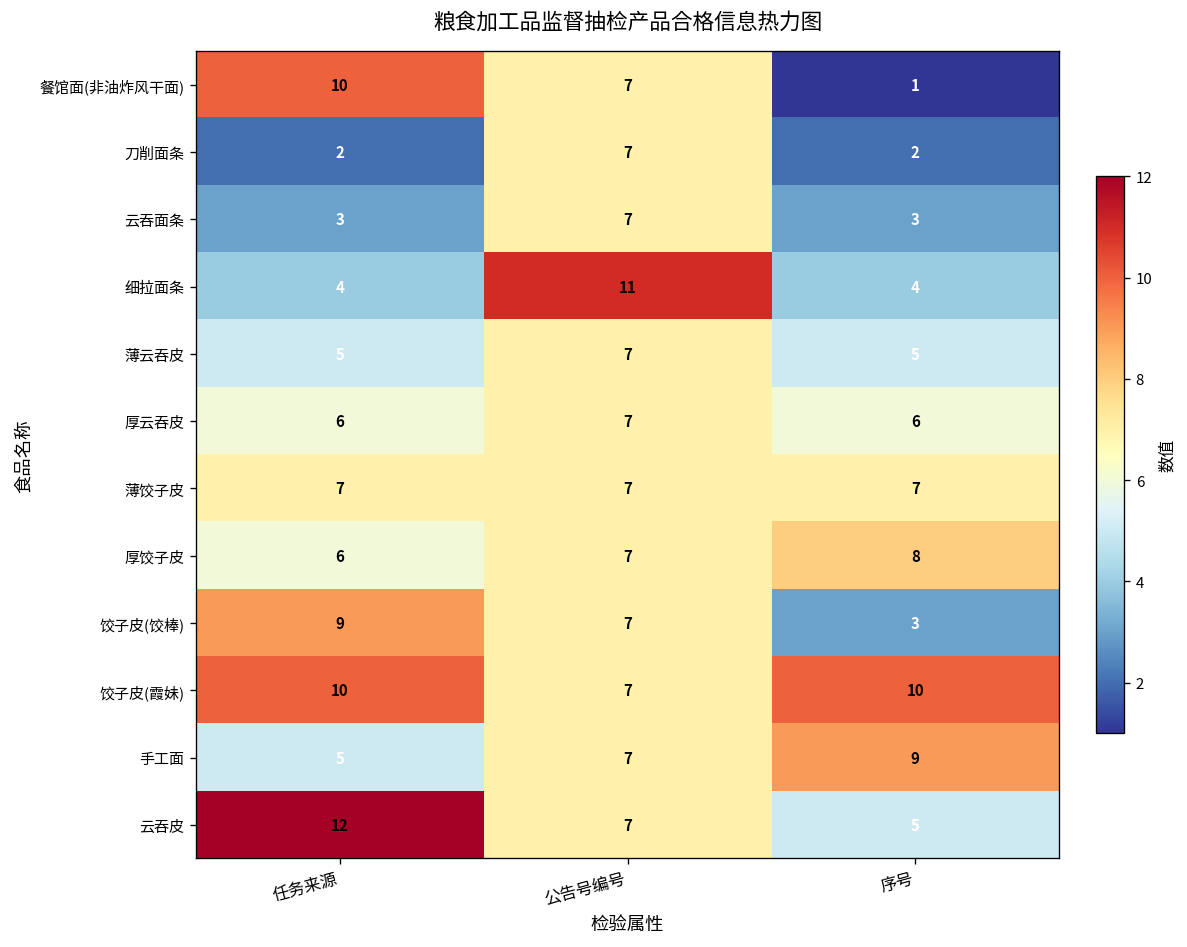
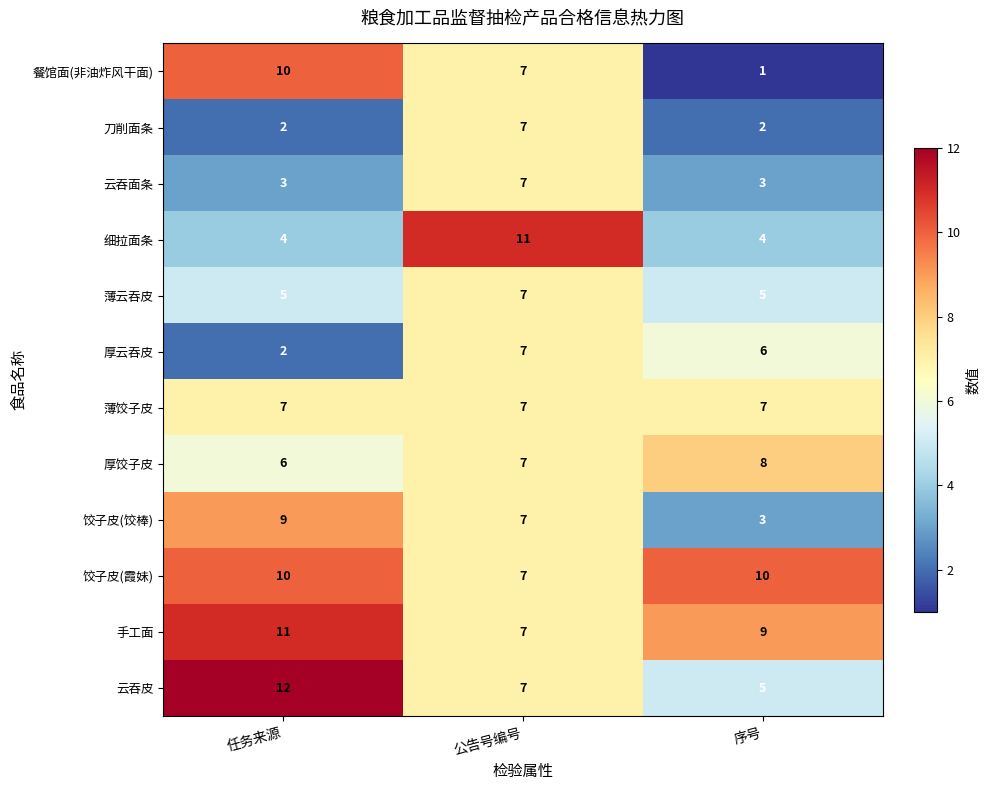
  {
    "餐馆面(非油炸风干面)": {
      "任务来源": 10,
      "公告号编号": 7,
      "序号": 1
    },
    "刀削面条": {
      "任务来源": 2,
      "公告号编号": 7,
      "序号": 2
    },
    "云吞面条": {
      "任务来源": 3,
      "公告号编号": 7,
      "序号": 3
    },
    "细拉面条": {
      "任务来源": 4,
      "公告号编号": 11,
      "序号": 4
    },
    "薄云吞皮": {
      "任务来源": 5,
      "公告号编号": 7,
      "序号": 5
    },
    "厚云吞皮": {
-     "任务来源": 6,
+     "任务来源": 2,
      "公告号编号": 7,
      "序号": 6
    },
    "薄饺子皮": {
      "任务来源": 7,
      "公告号编号": 7,
      "序号": 7
    },
    "厚饺子皮": {
      "任务来源": 6,
      "公告号编号": 7,
      "序号": 8
    },
    "饺子皮(饺棒)": {
      "任务来源": 9,
      "公告号编号": 7,
      "序号": 3
    },
    "饺子皮(霞妹)": {
      "任务来源": 10,
      "公告号编号": 7,
      "序号": 10
    },
    "手工面": {
-     "任务来源": 5,
+     "任务来源": 11,
      "公告号编号": 7,
      "序号": 9
    },
    "云吞皮": {
      "任务来源": 12,
      "公告号编号": 7,
      "序号": 5
    }
  }
